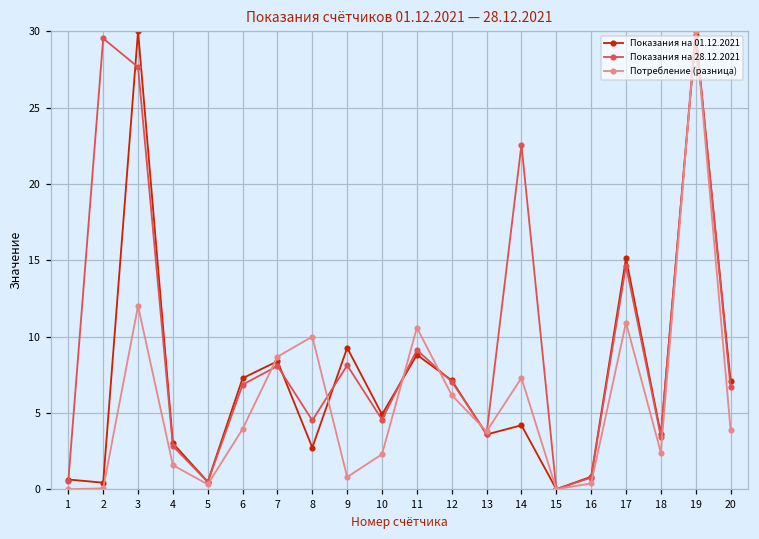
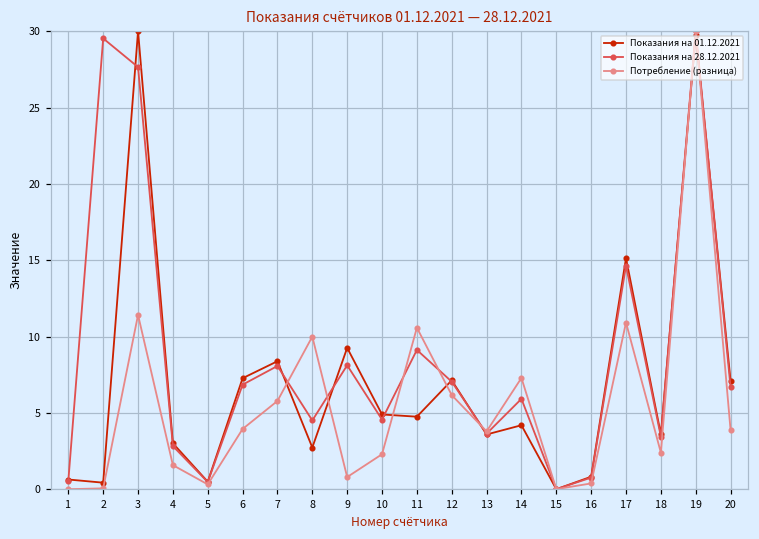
  {
    "Показания на 01.12.2021": {
      "2": 0.4,
      "3": 30.0,
      "6": 7.3,
      "7": 8.4,
      "8": 2.7,
      "9": 9.3,
      "10": 4.9,
-     "11": 8.8,
+     "11": 4.7,
      "14": 4.2,
      "17": 15.1,
      "19": 29.7,
      "20": 7.1
    },
    "Показания на 28.12.2021": {
      "2": 29.5,
      "3": 27.6,
      "6": 6.8,
      "7": 8.1,
      "8": 4.5,
      "9": 8.1,
      "10": 4.6,
      "11": 9.1,
-     "14": 22.6,
+     "14": 5.9,
      "17": 14.6,
      "20": 6.7
    },
    "Потребление (разница)": {
      "1": 0.0,
      "2": 0.1,
-     "3": 12.0,
+     "3": 11.4,
      "4": 1.6,
      "6": 3.9,
-     "7": 8.7,
+     "7": 5.8,
      "8": 10.0,
      "9": 0.8,
      "10": 2.3,
      "11": 10.6,
      "12": 6.2,
      "14": 7.3,
      "16": 0.4,
      "17": 10.9,
      "18": 2.4,
      "20": 3.9
    }
  }
